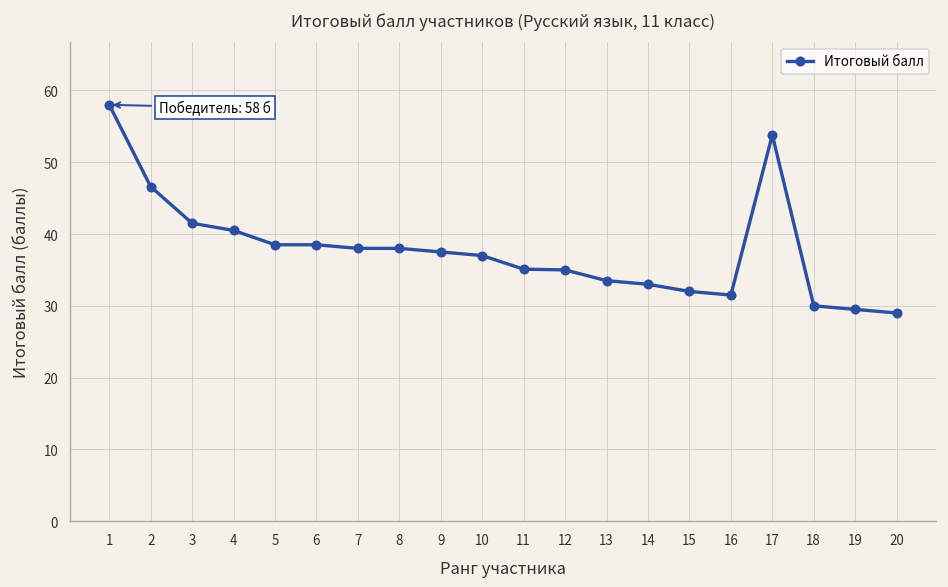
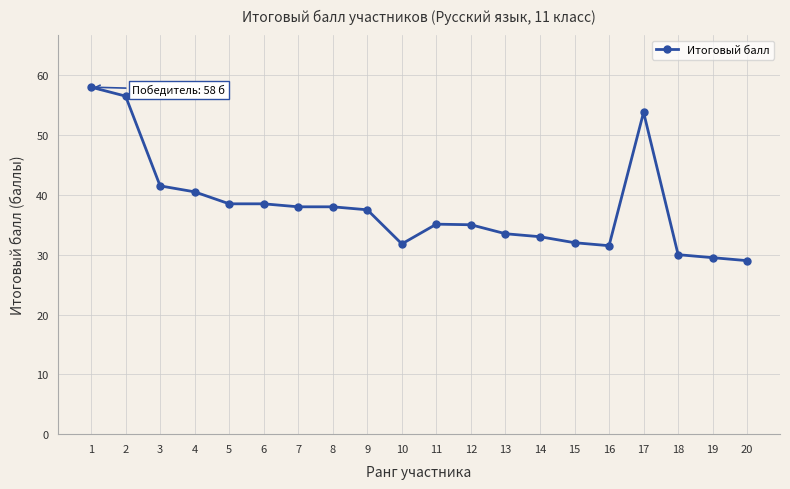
  {
-   "2": 47,
+   "2": 57,
    "3": 42,
    "4": 41,
    "5": 39,
    "6": 39,
    "7": 38,
    "8": 38,
    "9": 38,
-   "10": 37,
+   "10": 32,
    "11": 35,
    "12": 35,
    "13": 34,
    "14": 33,
    "15": 32,
    "16": 32,
    "17": 54,
    "18": 30,
    "19": 30,
    "20": 29
  }
